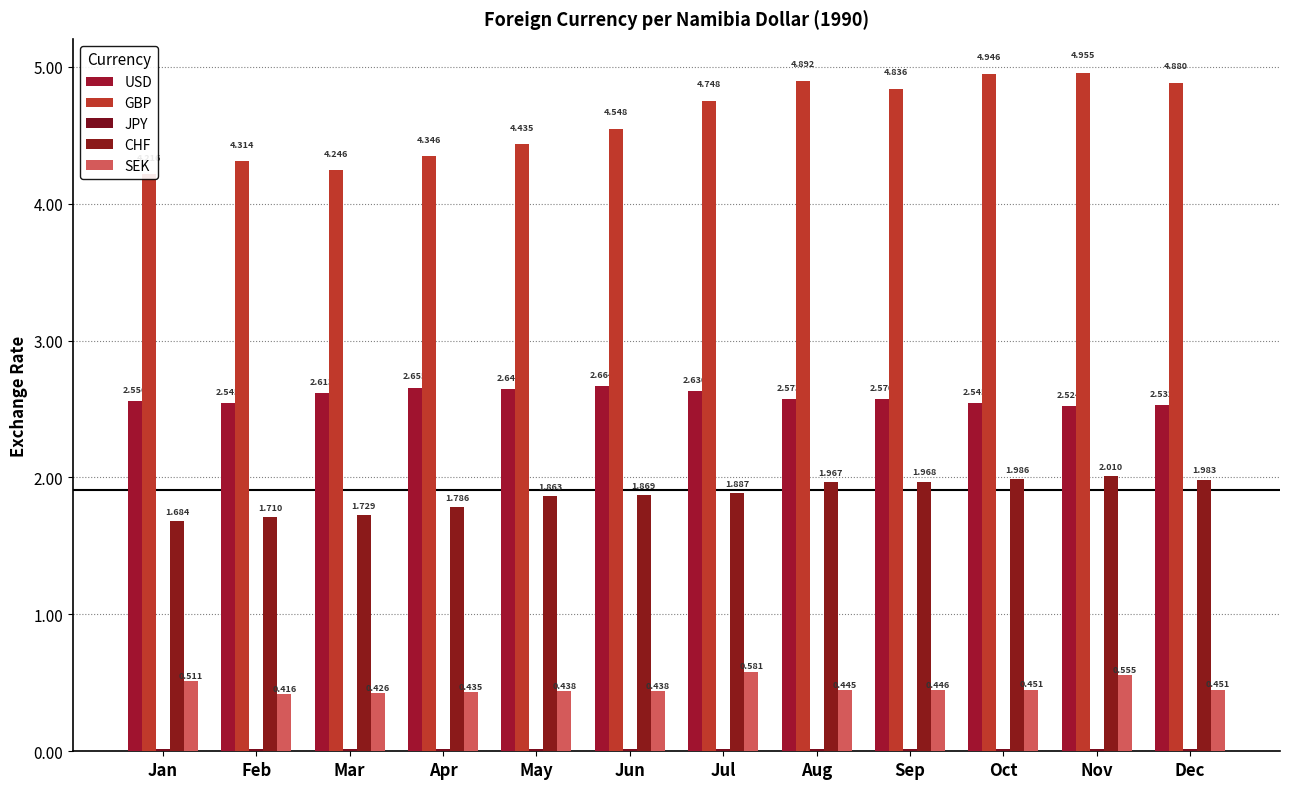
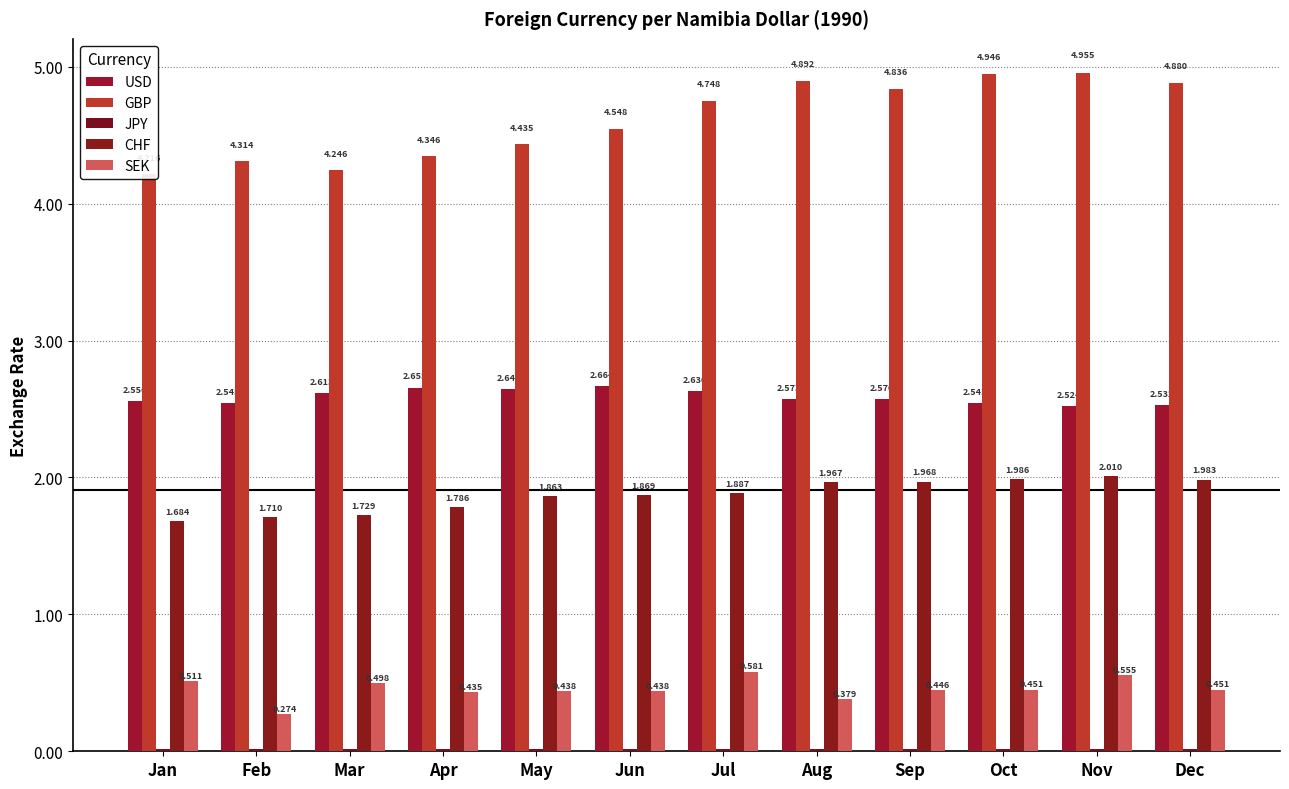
  {
    "SEK": {
      "Jan": 0.511,
-     "Feb": 0.416,
-     "Mar": 0.426,
+     "Feb": 0.274,
+     "Mar": 0.498,
      "Apr": 0.435,
      "May": 0.438,
      "Jun": 0.438,
      "Jul": 0.581,
-     "Aug": 0.445,
+     "Aug": 0.379,
      "Sep": 0.446,
      "Oct": 0.451,
      "Nov": 0.555,
      "Dec": 0.451
    }
  }
